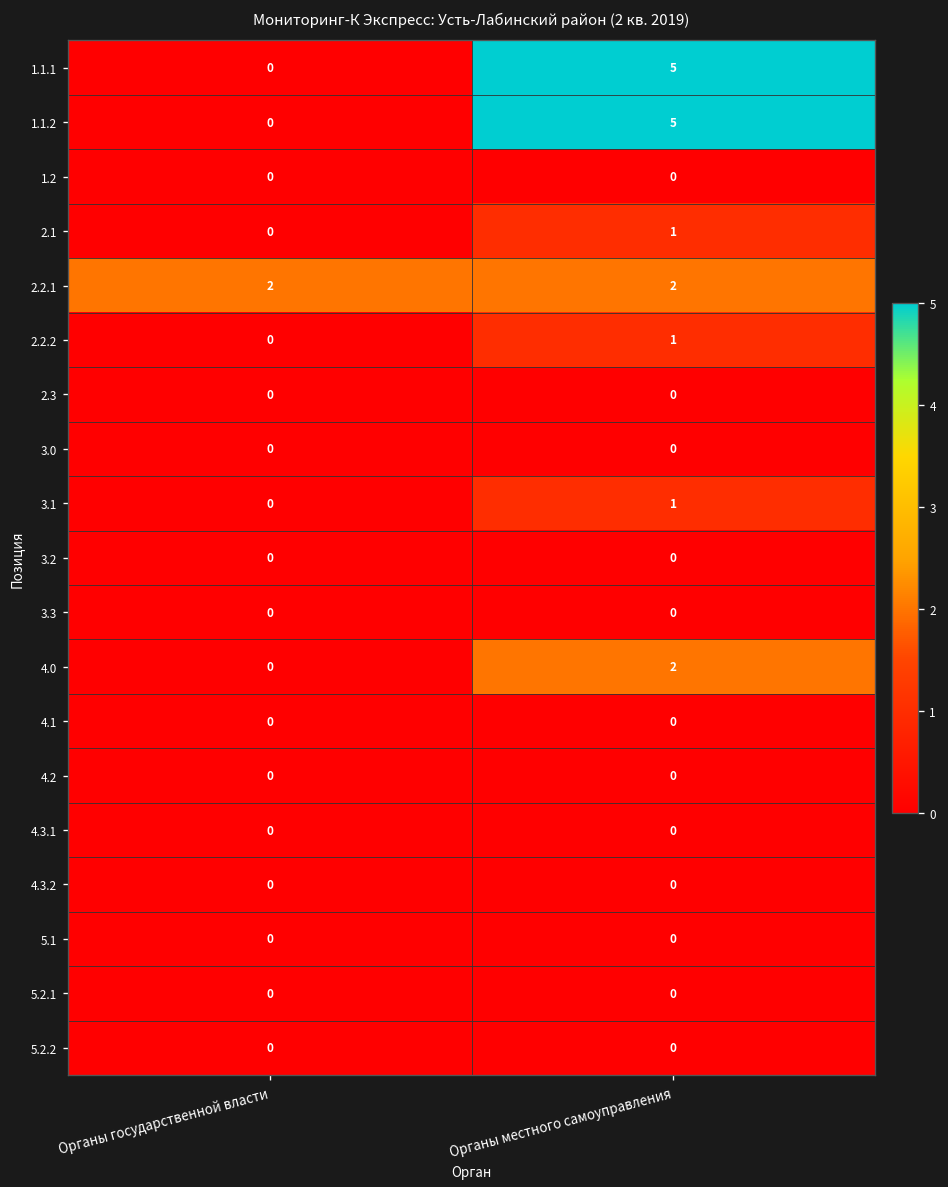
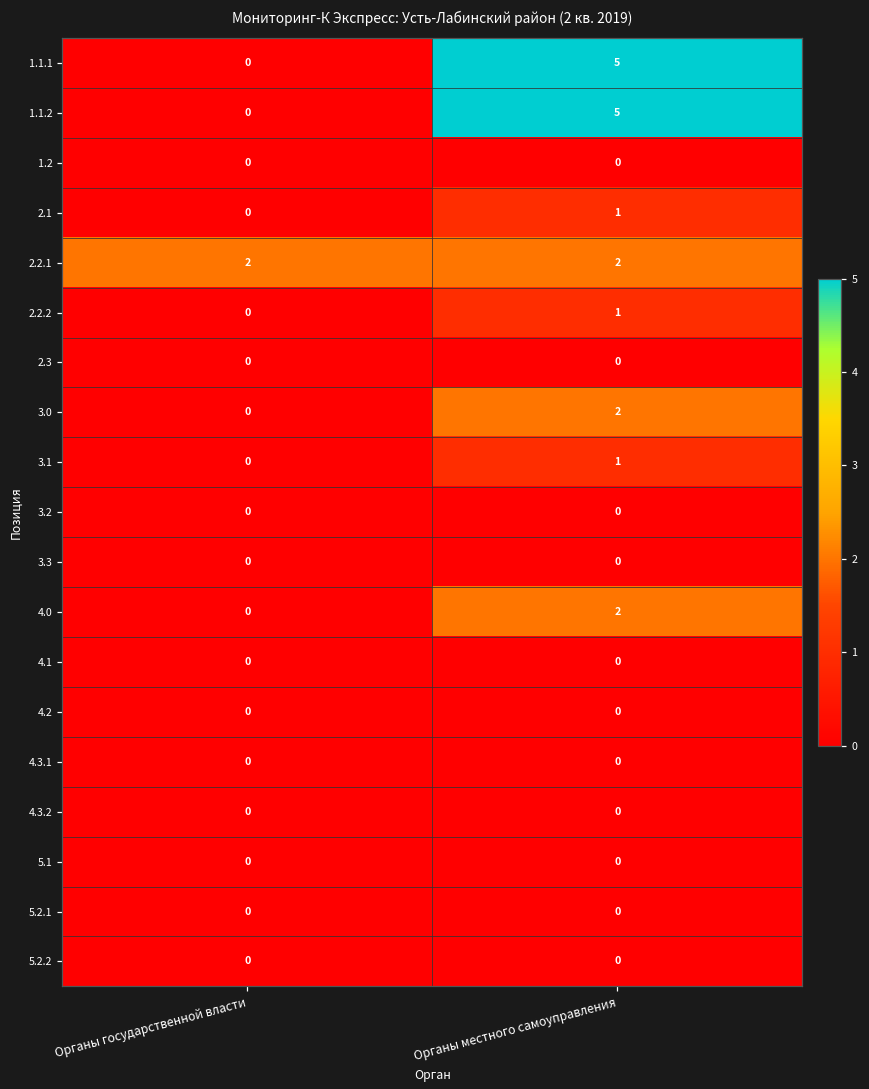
  {
    "1.1.1": {
      "Органы государственной власти": 0,
      "Органы местного самоуправления": 5
    },
    "1.1.2": {
      "Органы государственной власти": 0,
      "Органы местного самоуправления": 5
    },
    "1.2": {
      "Органы государственной власти": 0,
      "Органы местного самоуправления": 0
    },
    "2.1": {
      "Органы государственной власти": 0,
      "Органы местного самоуправления": 1
    },
    "2.2.1": {
      "Органы государственной власти": 2,
      "Органы местного самоуправления": 2
    },
    "2.2.2": {
      "Органы государственной власти": 0,
      "Органы местного самоуправления": 1
    },
    "2.3": {
      "Органы государственной власти": 0,
      "Органы местного самоуправления": 0
    },
    "3.0": {
      "Органы государственной власти": 0,
-     "Органы местного самоуправления": 0
+     "Органы местного самоуправления": 2
    },
    "3.1": {
      "Органы государственной власти": 0,
      "Органы местного самоуправления": 1
    },
    "3.2": {
      "Органы государственной власти": 0,
      "Органы местного самоуправления": 0
    },
    "3.3": {
      "Органы государственной власти": 0,
      "Органы местного самоуправления": 0
    },
    "4.0": {
      "Органы государственной власти": 0,
      "Органы местного самоуправления": 2
    },
    "4.1": {
      "Органы государственной власти": 0,
      "Органы местного самоуправления": 0
    },
    "4.2": {
      "Органы государственной власти": 0,
      "Органы местного самоуправления": 0
    },
    "4.3.1": {
      "Органы государственной власти": 0,
      "Органы местного самоуправления": 0
    },
    "4.3.2": {
      "Органы государственной власти": 0,
      "Органы местного самоуправления": 0
    },
    "5.1": {
      "Органы государственной власти": 0,
      "Органы местного самоуправления": 0
    },
    "5.2.1": {
      "Органы государственной власти": 0,
      "Органы местного самоуправления": 0
    },
    "5.2.2": {
      "Органы государственной власти": 0,
      "Органы местного самоуправления": 0
    }
  }
